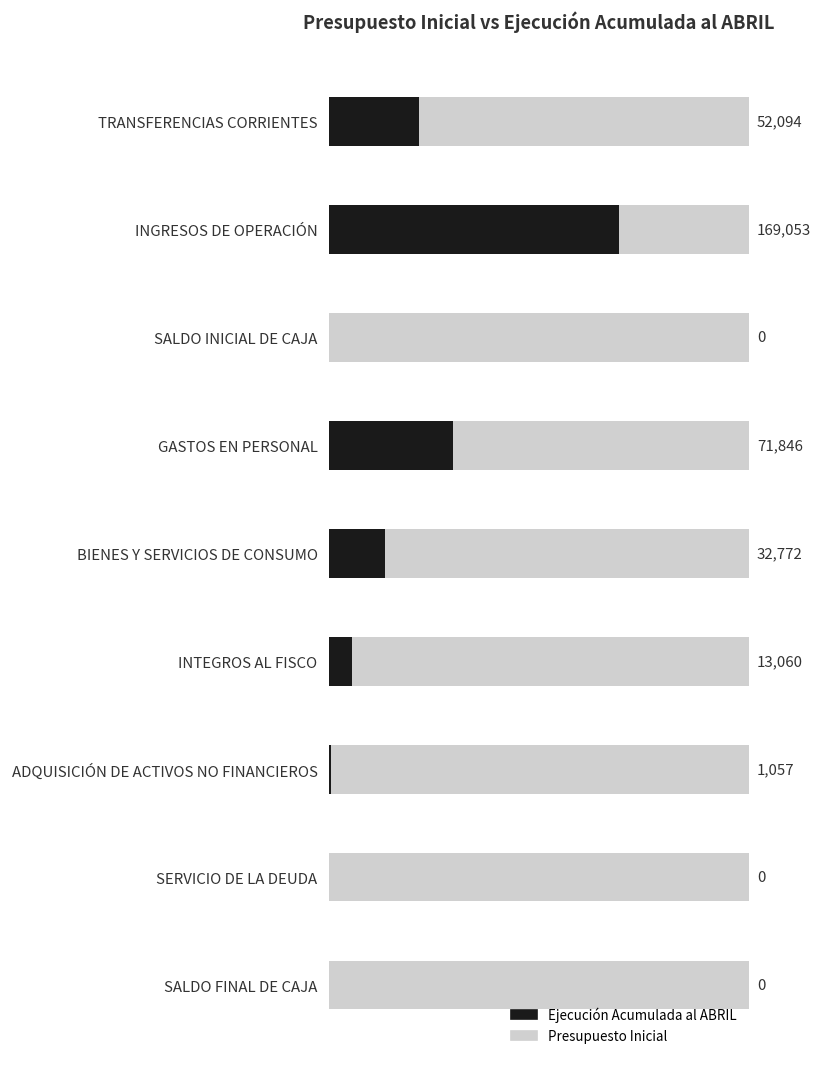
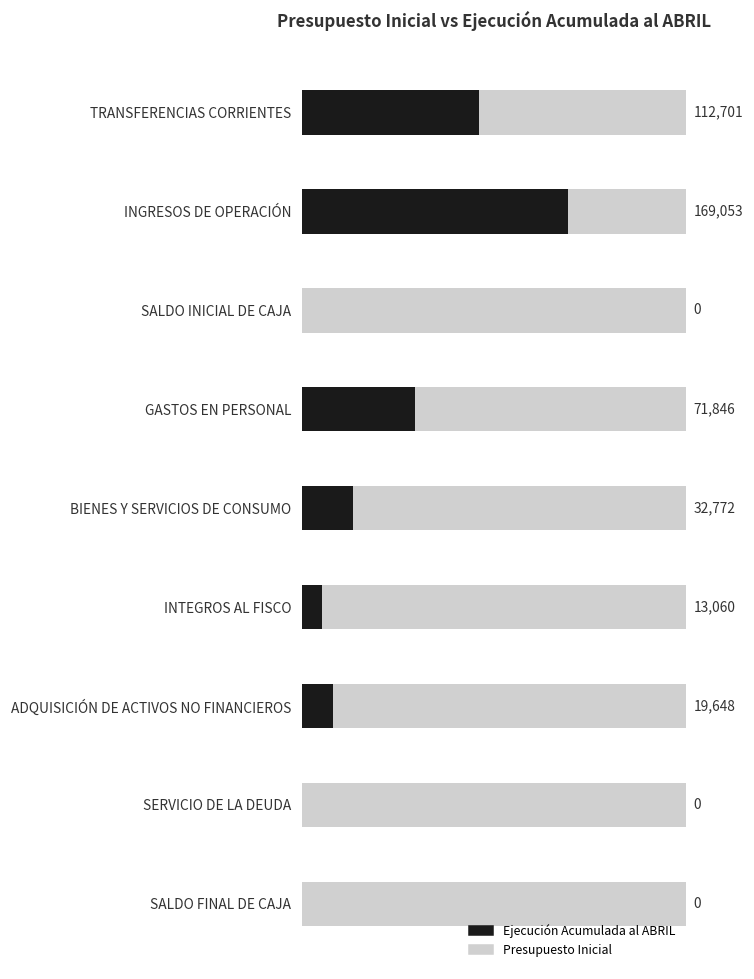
  {
    "Ejecución Acumulada al ABRIL": {
-     "TRANSFERENCIAS CORRIENTES": "52,094",
-     "ADQUISICIÓN DE ACTIVOS NO FINANCIEROS": "1,057"
+     "TRANSFERENCIAS CORRIENTES": "112,701",
+     "ADQUISICIÓN DE ACTIVOS NO FINANCIEROS": "19,648"
    }
  }
